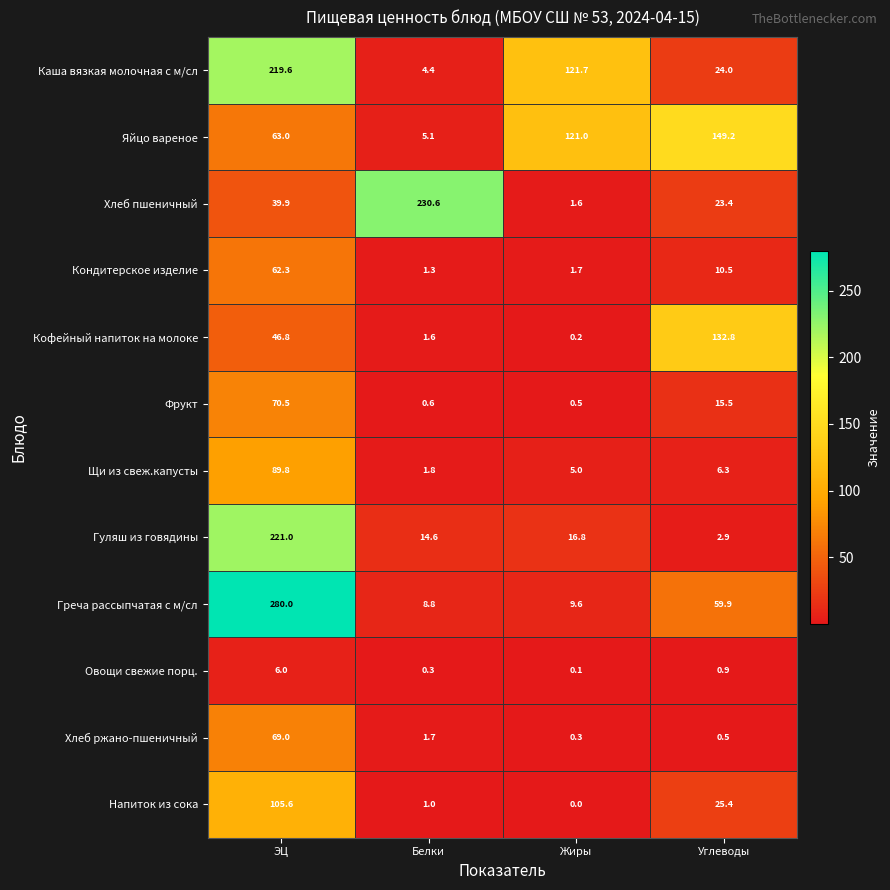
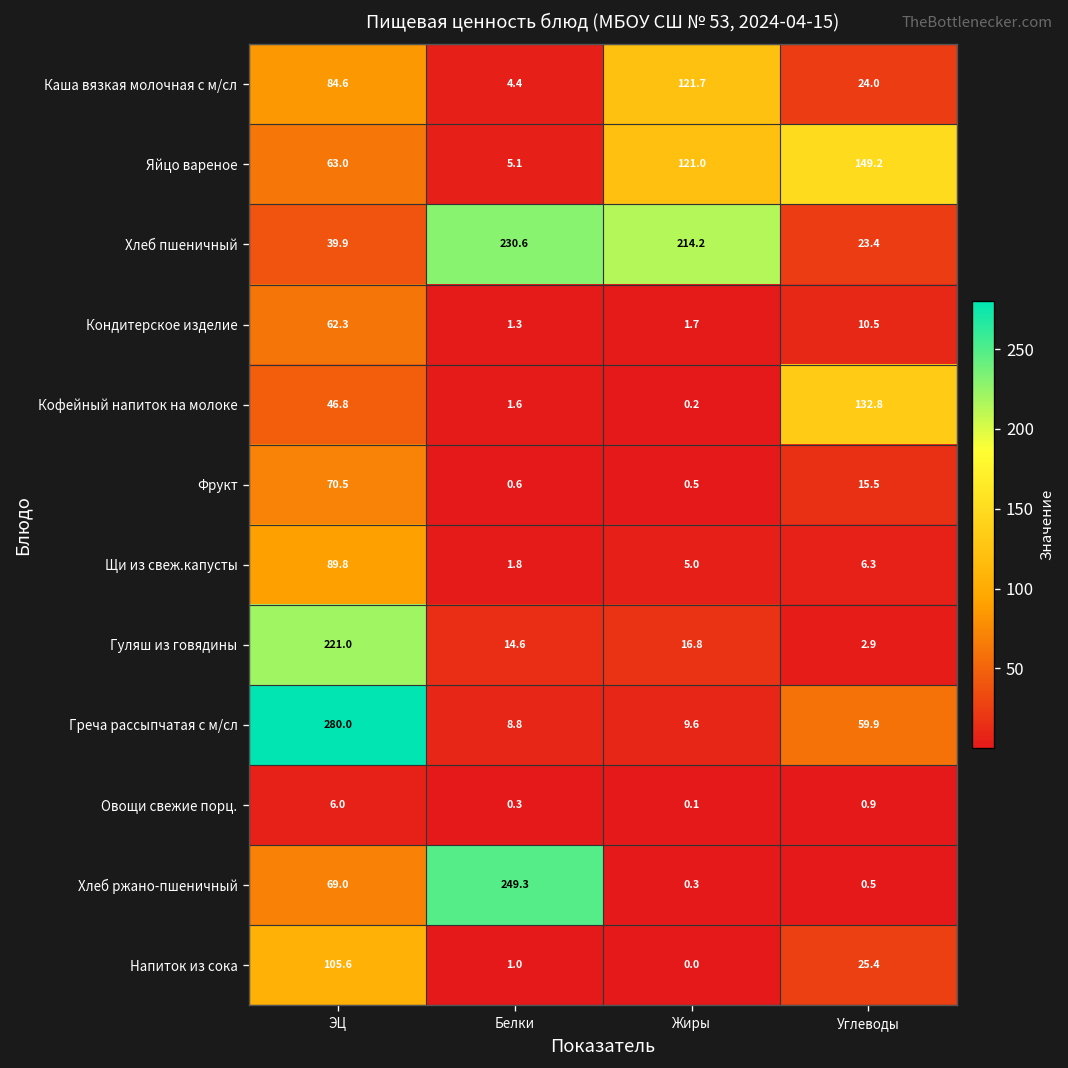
  {
    "Каша вязкая молочная с м/сл": {
-     "ЭЦ": 219.6,
+     "ЭЦ": 84.6,
      "Белки": 4.4,
      "Жиры": 121.7,
      "Углеводы": 24.0
    },
    "Яйцо вареное": {
      "ЭЦ": 63.0,
      "Белки": 5.1,
      "Жиры": 121.0,
      "Углеводы": 149.2
    },
    "Хлеб пшеничный": {
      "ЭЦ": 39.9,
      "Белки": 230.6,
-     "Жиры": 1.6,
+     "Жиры": 214.2,
      "Углеводы": 23.4
    },
    "Кондитерское изделие": {
      "ЭЦ": 62.3,
      "Белки": 1.3,
      "Жиры": 1.7,
      "Углеводы": 10.5
    },
    "Кофейный напиток на молоке": {
      "ЭЦ": 46.8,
      "Белки": 1.6,
      "Жиры": 0.2,
      "Углеводы": 132.8
    },
    "Фрукт": {
      "ЭЦ": 70.5,
      "Белки": 0.6,
      "Жиры": 0.5,
      "Углеводы": 15.5
    },
    "Щи из свеж.капусты": {
      "ЭЦ": 89.8,
      "Белки": 1.8,
      "Жиры": 5.0,
      "Углеводы": 6.3
    },
    "Гуляш из говядины": {
      "ЭЦ": 221.0,
      "Белки": 14.6,
      "Жиры": 16.8,
      "Углеводы": 2.9
    },
    "Греча рассыпчатая с м/сл": {
      "ЭЦ": 280.0,
      "Белки": 8.8,
      "Жиры": 9.6,
      "Углеводы": 59.9
    },
    "Овощи свежие порц.": {
      "ЭЦ": 6.0,
      "Белки": 0.3,
      "Жиры": 0.1,
      "Углеводы": 0.9
    },
    "Хлеб ржано-пшеничный": {
      "ЭЦ": 69.0,
-     "Белки": 1.7,
+     "Белки": 249.3,
      "Жиры": 0.3,
      "Углеводы": 0.5
    },
    "Напиток из сока": {
      "ЭЦ": 105.6,
      "Белки": 1.0,
      "Жиры": 0.0,
      "Углеводы": 25.4
    }
  }
